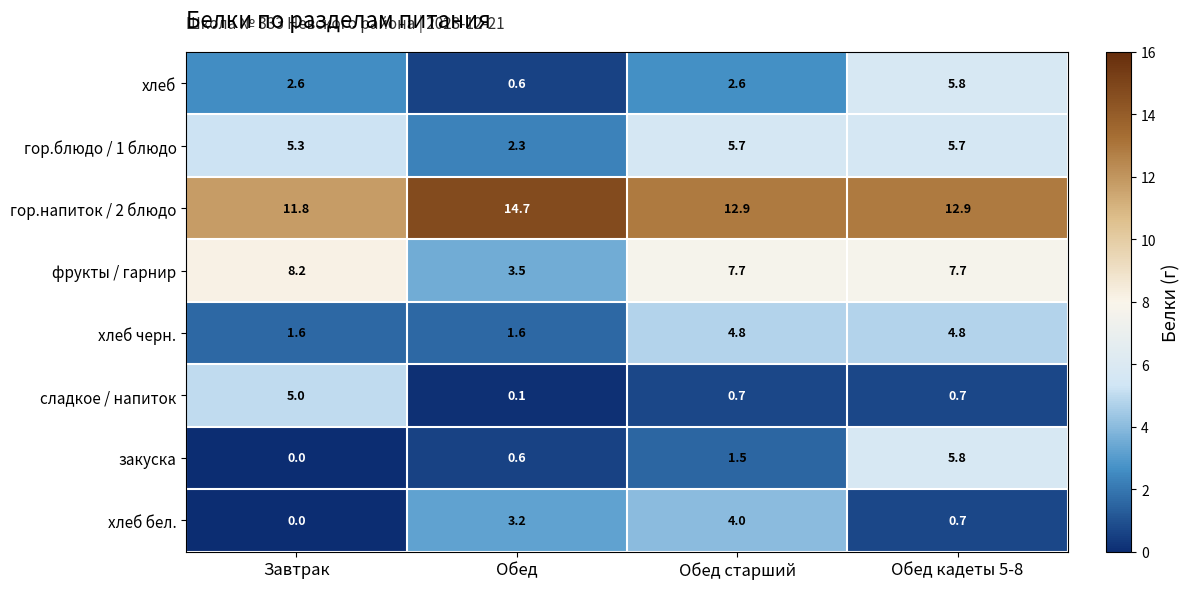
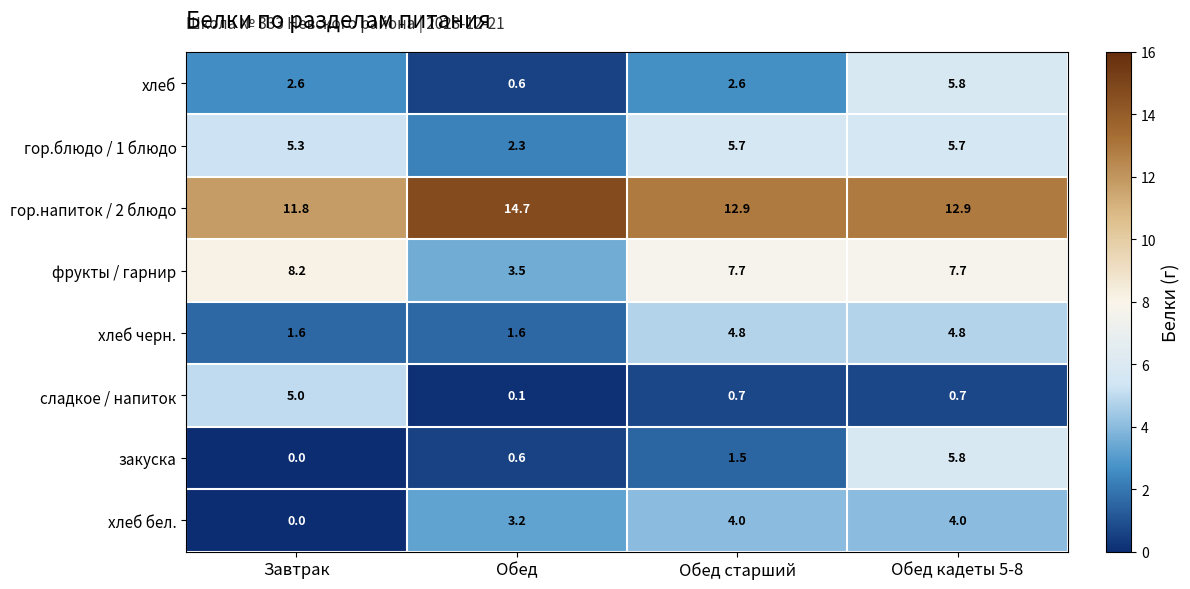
  {
    "хлеб": {
      "Завтрак": 2.6,
      "Обед": 0.6,
      "Обед старший": 2.6,
      "Обед кадеты 5-8": 5.8
    },
    "гор.блюдо / 1 блюдо": {
      "Завтрак": 5.3,
      "Обед": 2.3,
      "Обед старший": 5.7,
      "Обед кадеты 5-8": 5.7
    },
    "гор.напиток / 2 блюдо": {
      "Завтрак": 11.8,
      "Обед": 14.7,
      "Обед старший": 12.9,
      "Обед кадеты 5-8": 12.9
    },
    "фрукты / гарнир": {
      "Завтрак": 8.2,
      "Обед": 3.5,
      "Обед старший": 7.7,
      "Обед кадеты 5-8": 7.7
    },
    "хлеб черн.": {
      "Завтрак": 1.6,
      "Обед": 1.6,
      "Обед старший": 4.8,
      "Обед кадеты 5-8": 4.8
    },
    "сладкое / напиток": {
      "Завтрак": 5.0,
      "Обед": 0.1,
      "Обед старший": 0.7,
      "Обед кадеты 5-8": 0.7
    },
    "закуска": {
      "Завтрак": 0.0,
      "Обед": 0.6,
      "Обед старший": 1.5,
      "Обед кадеты 5-8": 5.8
    },
    "хлеб бел.": {
      "Завтрак": 0.0,
      "Обед": 3.2,
      "Обед старший": 4.0,
-     "Обед кадеты 5-8": 0.7
+     "Обед кадеты 5-8": 4.0
    }
  }
